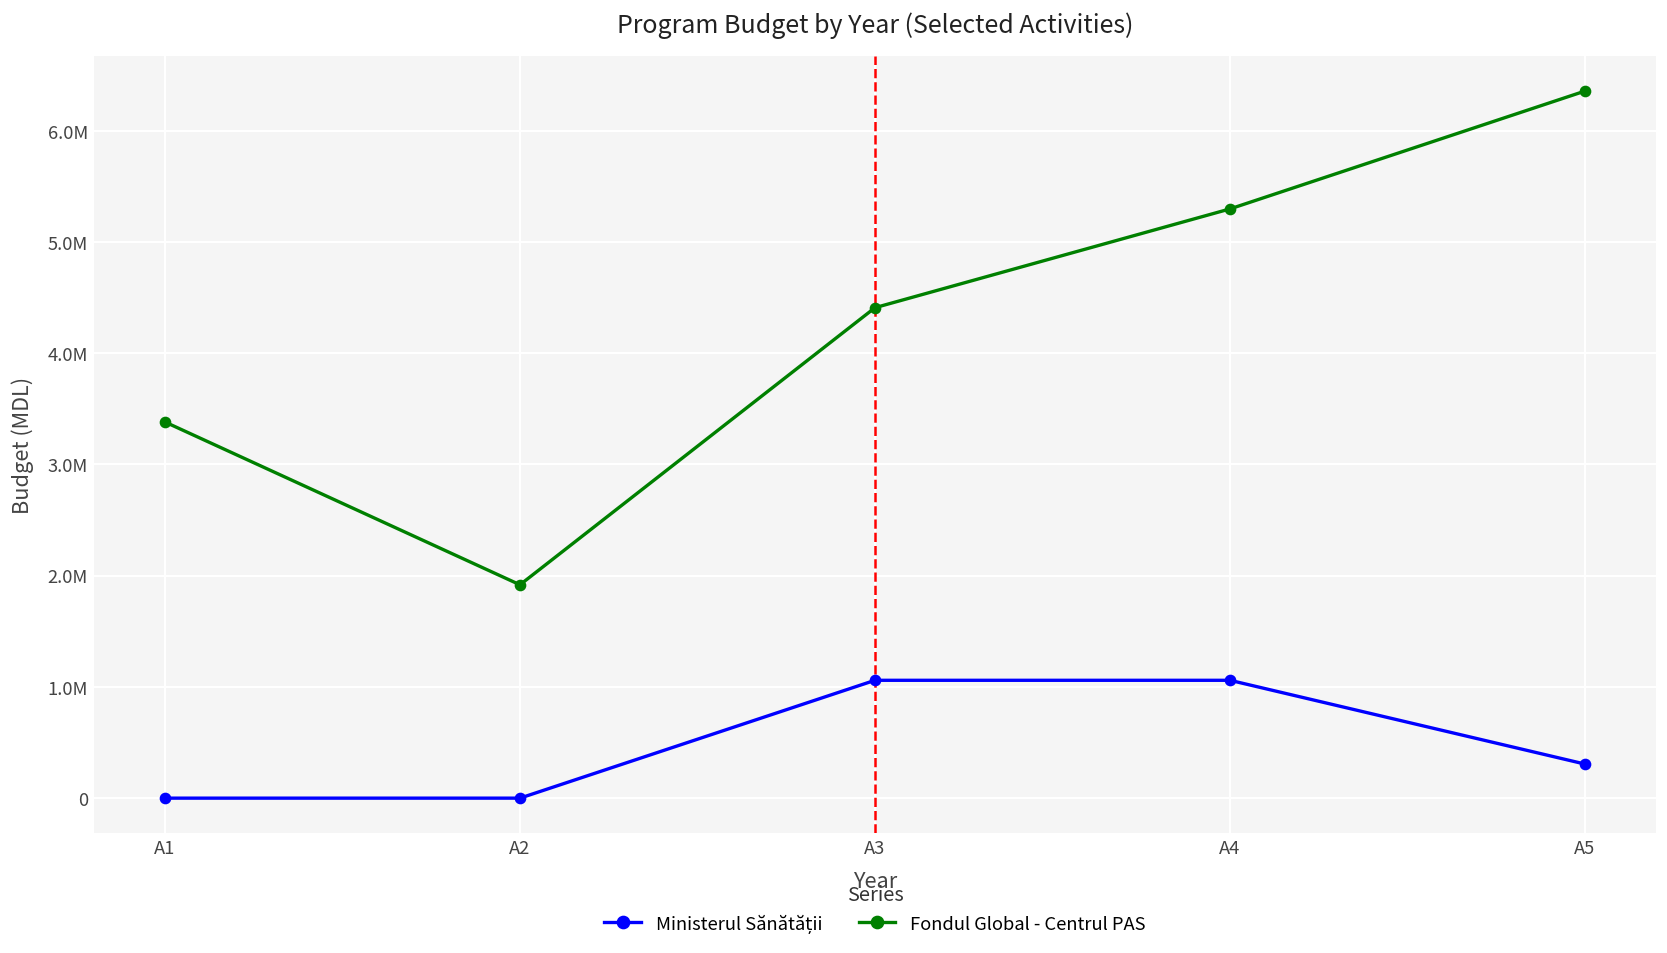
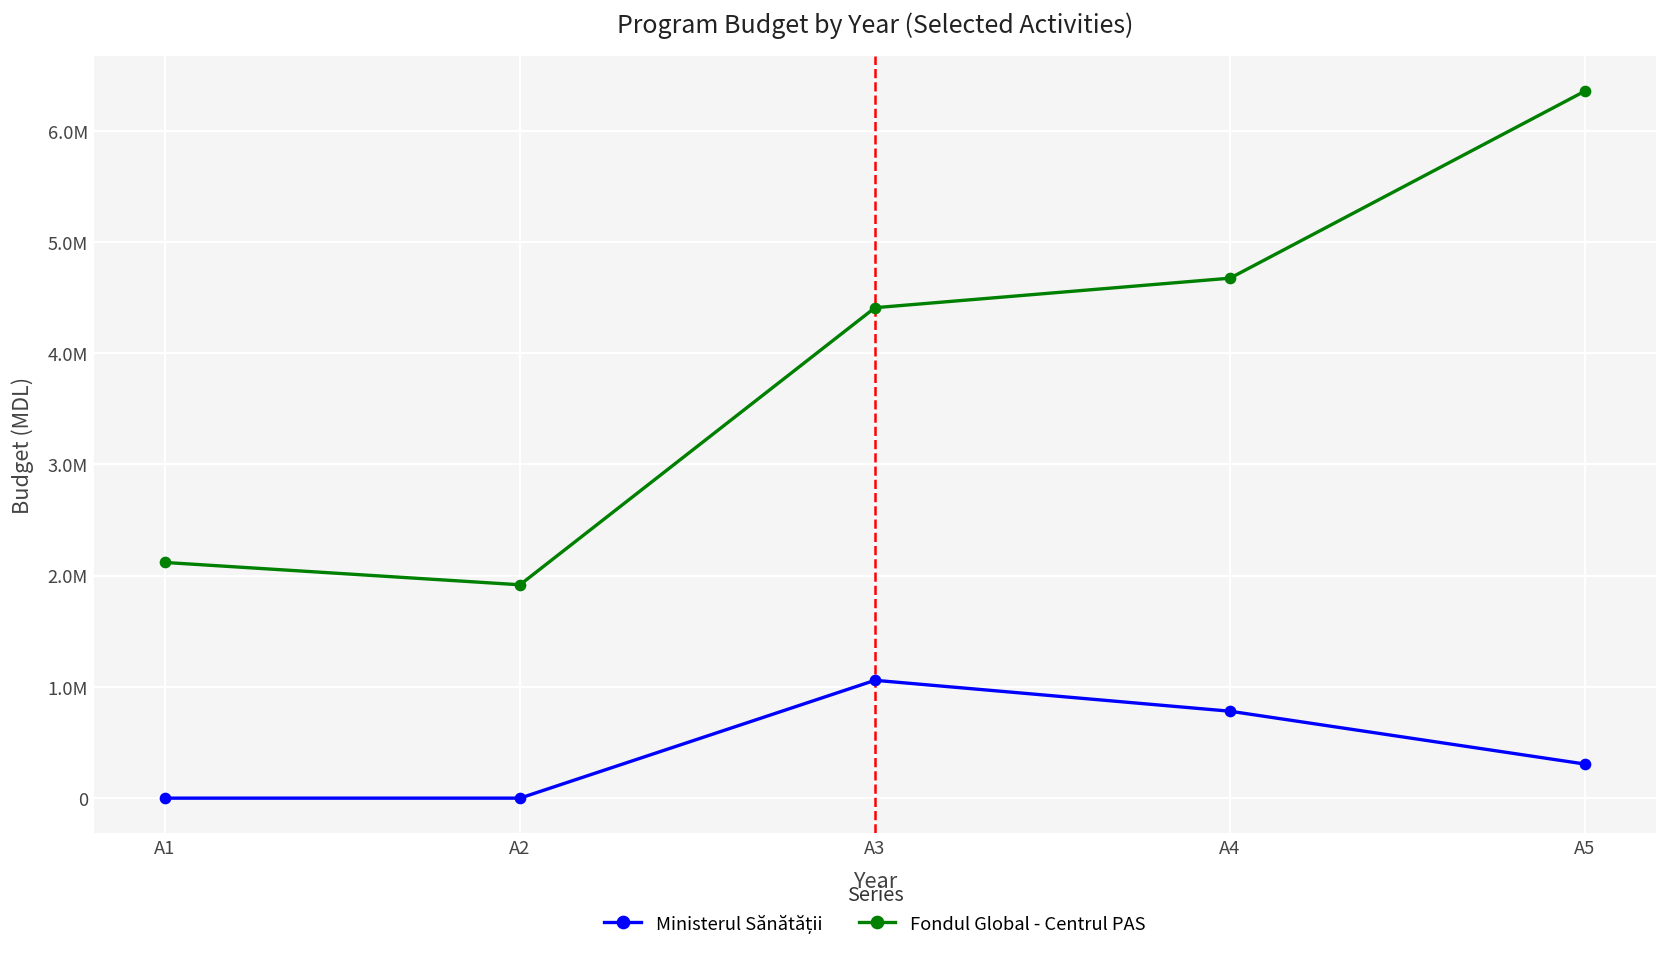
  {
    "Ministerul Sănătății": {
      "A1": 0,
      "A2": 0,
      "A3": 1100000,
-     "A4": 1100000,
+     "A4": 800000,
      "A5": 300000
    },
    "Fondul Global - Centrul PAS": {
-     "A1": 3400000,
+     "A1": 2100000,
      "A2": 1900000,
      "A3": 4400000,
-     "A4": 5300000,
+     "A4": 4700000,
      "A5": 6400000
    }
  }
